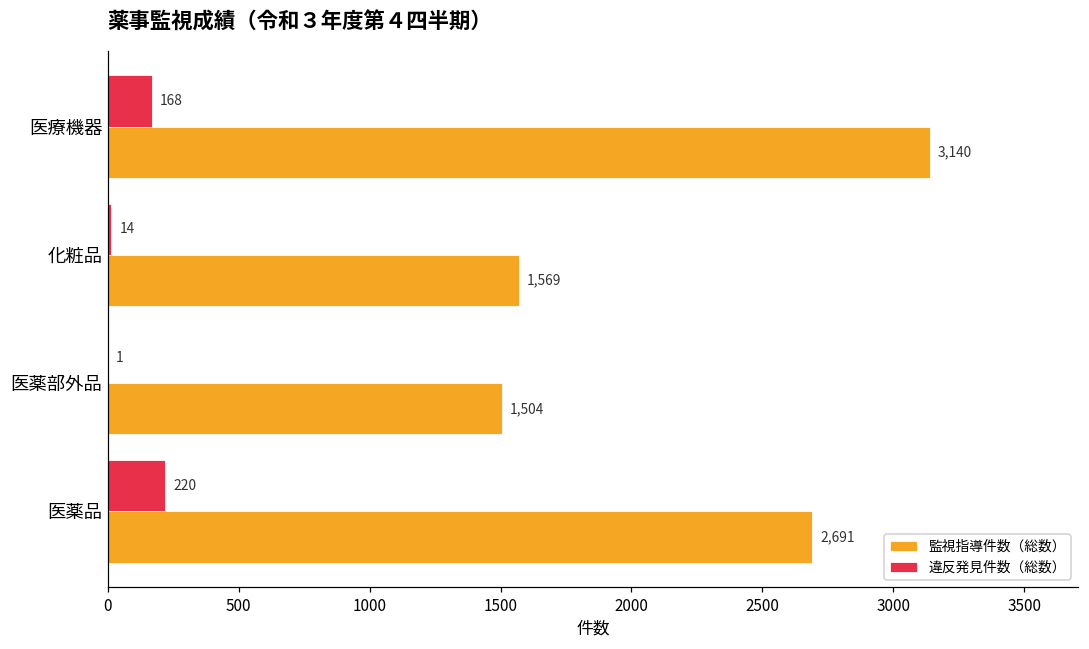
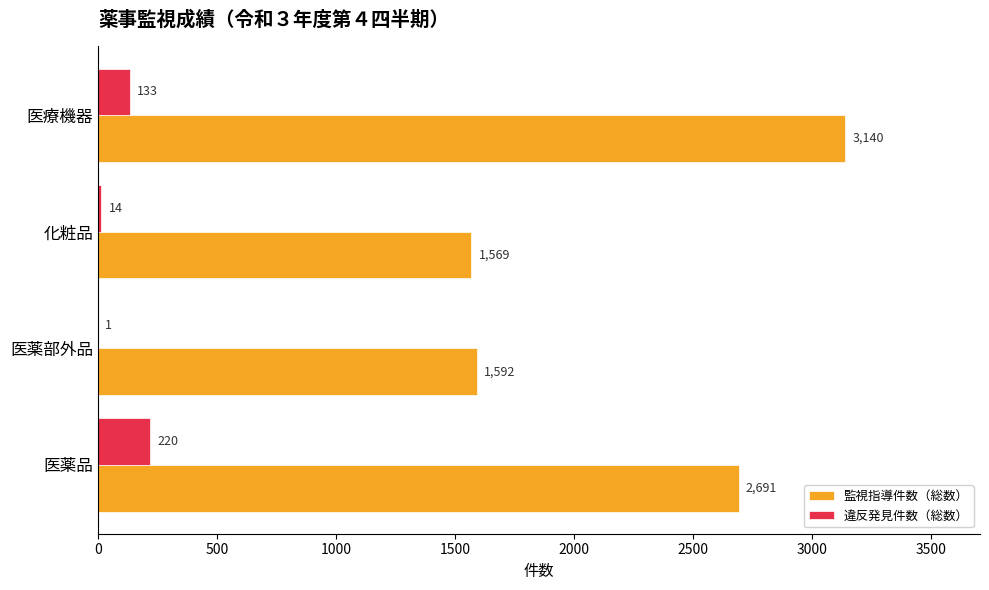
  {
    "監視指導件数（総数）": {
      "医療機器": "3,140",
      "化粧品": "1,569",
-     "医薬部外品": "1,504",
+     "医薬部外品": "1,592",
      "医薬品": "2,691"
    },
    "違反発見件数（総数）": {
-     "医療機器": "168",
+     "医療機器": "133",
      "化粧品": "14",
      "医薬部外品": "1",
      "医薬品": "220"
    }
  }
